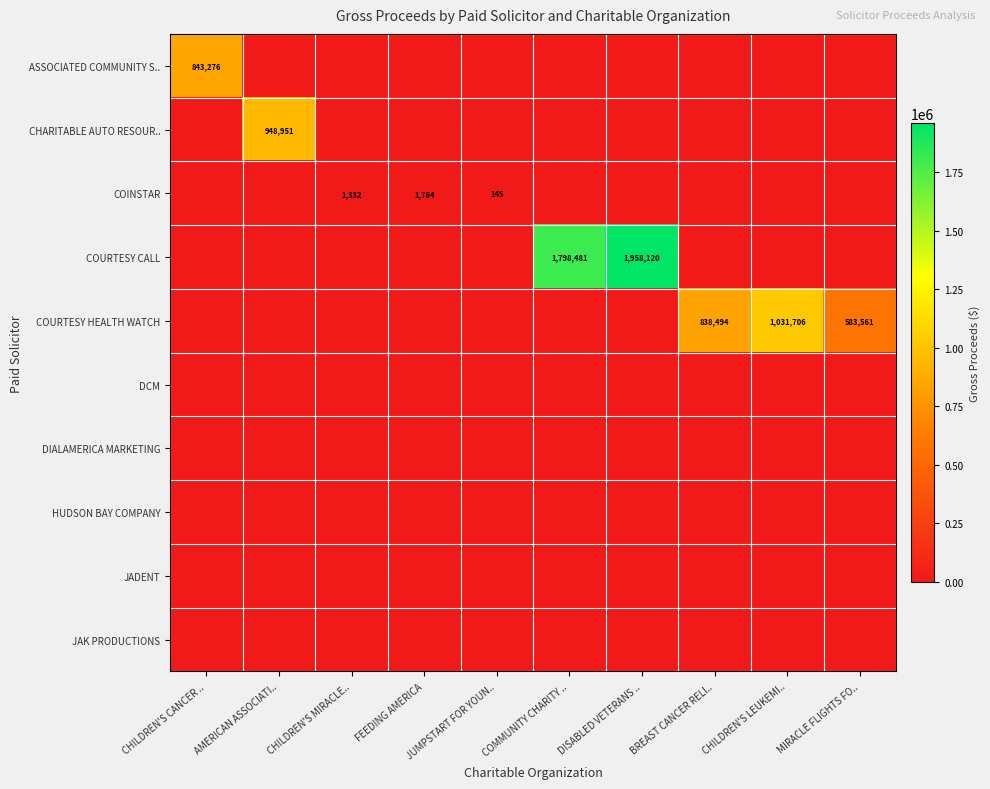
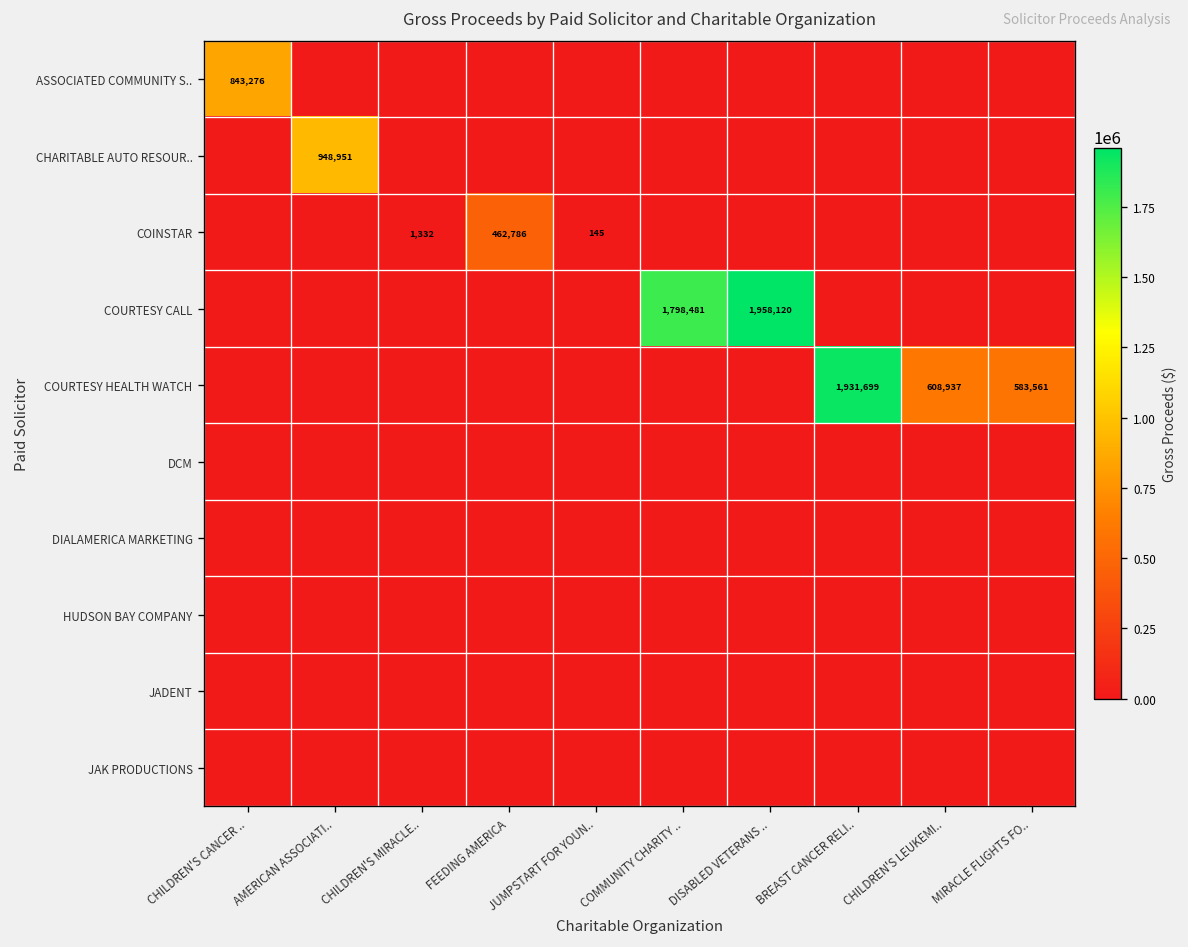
  {
    "ASSOCIATED COMMUNITY S..": {
      "CHILDREN'S CANCER ..": "843,276"
    },
    "CHARITABLE AUTO RESOUR..": {
      "AMERICAN ASSOCIATI..": "948,951"
    },
    "COINSTAR": {
      "CHILDREN'S MIRACLE..": "1,332",
-     "FEEDING AMERICA": "1,764",
+     "FEEDING AMERICA": "462,786",
      "JUMPSTART FOR YOUN..": "145"
    },
    "COURTESY CALL": {
      "COMMUNITY CHARITY ..": "1,798,481",
      "DISABLED VETERANS ..": "1,958,120"
    },
    "COURTESY HEALTH WATCH": {
-     "BREAST CANCER RELI..": "838,494",
-     "CHILDREN'S LEUKEMI..": "1,031,706",
+     "BREAST CANCER RELI..": "1,931,699",
+     "CHILDREN'S LEUKEMI..": "608,937",
      "MIRACLE FLIGHTS FO..": "583,561"
    }
  }
